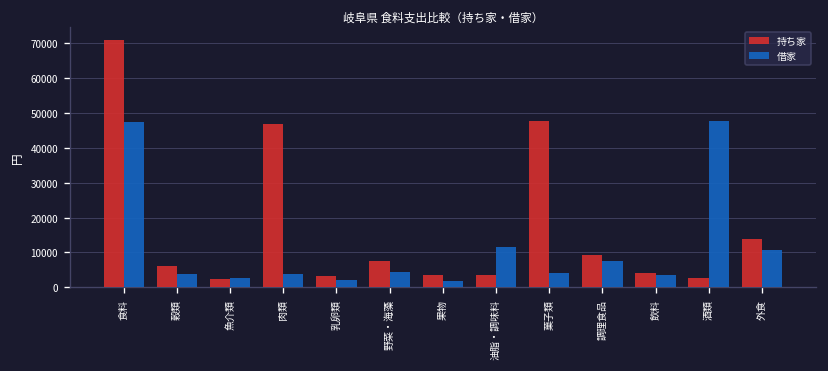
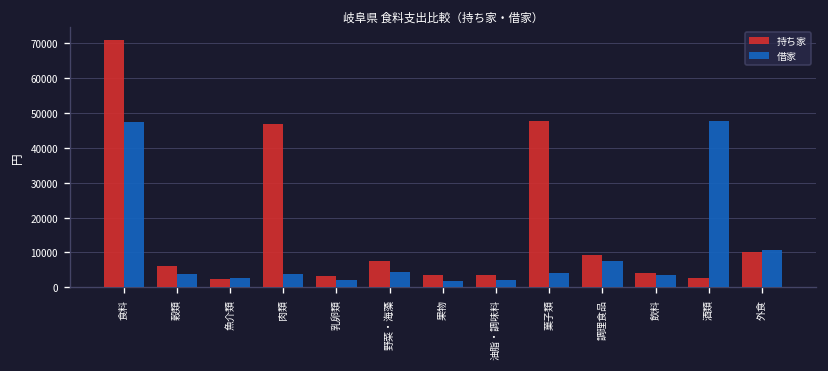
  {
    "持ち家": {
      "食料": 71000,
      "穀類": 6000,
      "魚介類": 2000,
      "肉類": 47000,
      "乳卵類": 3000,
      "野菜・海藻": 8000,
      "果物": 3000,
      "油脂・調味料": 3000,
      "菓子類": 48000,
      "調理食品": 9000,
      "飲料": 4000,
      "酒類": 3000,
-     "外食": 14000
+     "外食": 10000
    },
    "借家": {
      "食料": 47000,
      "穀類": 4000,
      "魚介類": 3000,
      "肉類": 4000,
      "乳卵類": 2000,
      "野菜・海藻": 4000,
      "果物": 2000,
-     "油脂・調味料": 12000,
+     "油脂・調味料": 2000,
      "菓子類": 4000,
      "調理食品": 7000,
      "飲料": 3000,
      "酒類": 48000,
      "外食": 11000
    }
  }
